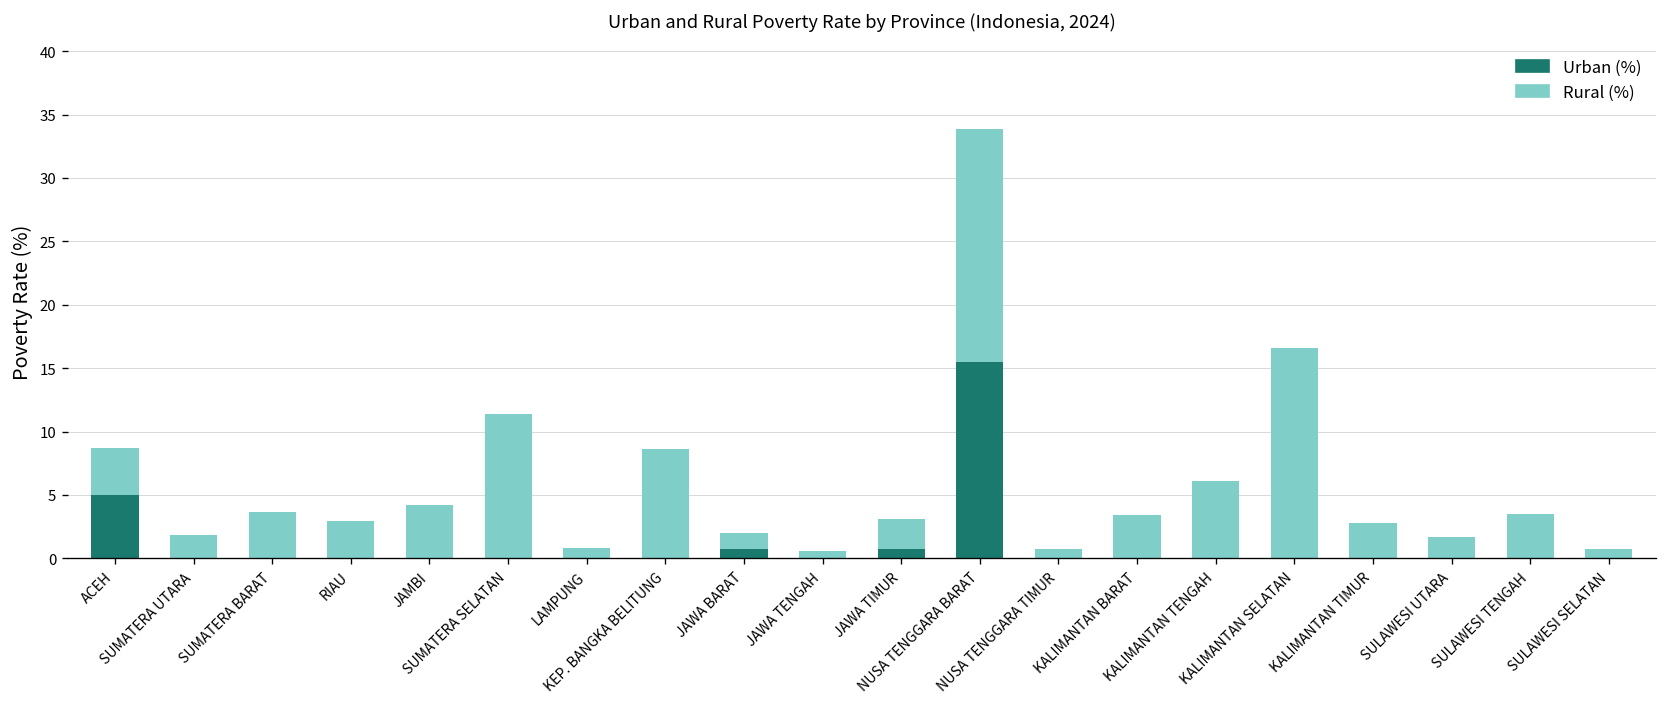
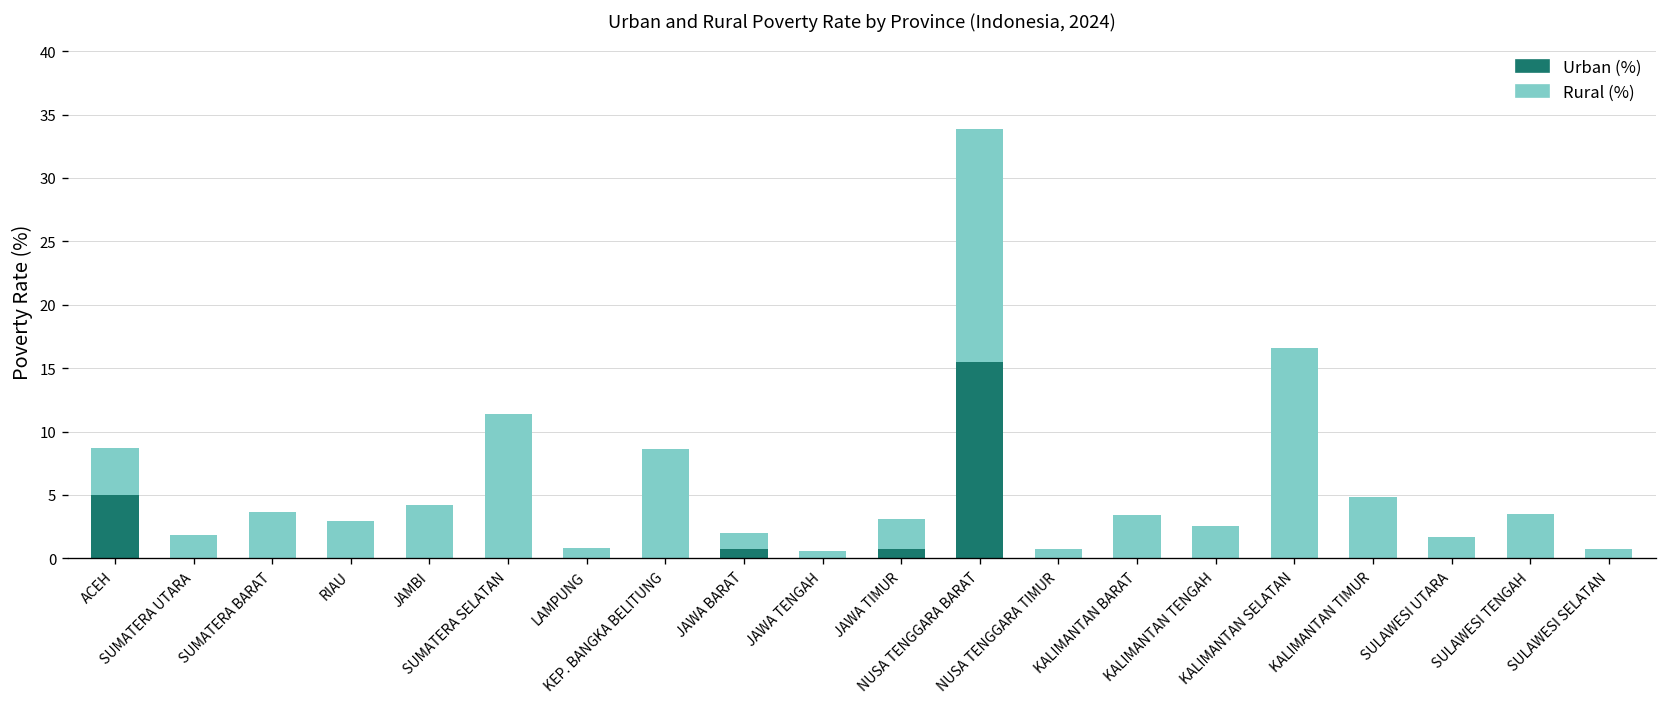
  {
    "Urban (%)": {
      "ACEH": 5.0,
      "SUMATERA UTARA": 0.0,
      "SUMATERA BARAT": 0.0,
      "RIAU": 0.0,
      "JAMBI": 0.0,
      "SUMATERA SELATAN": 0.0,
      "LAMPUNG": 0.0,
      "KEP. BANGKA BELITUNG": 0.0,
      "JAWA BARAT": 0.7,
      "JAWA TENGAH": 0.0,
      "JAWA TIMUR": 0.8,
      "NUSA TENGGARA BARAT": 15.5,
      "NUSA TENGGARA TIMUR": 0.0,
      "KALIMANTAN BARAT": 0.0,
      "KALIMANTAN TENGAH": 0.0,
      "KALIMANTAN SELATAN": 0.0,
      "KALIMANTAN TIMUR": 0.0,
      "SULAWESI UTARA": 0.0,
      "SULAWESI TENGAH": 0.0,
      "SULAWESI SELATAN": 0.0
    },
    "Rural (%)": {
      "ACEH": 3.7,
      "SUMATERA UTARA": 1.9,
      "SUMATERA BARAT": 3.6,
      "RIAU": 2.9,
      "JAMBI": 4.2,
      "SUMATERA SELATAN": 11.4,
      "LAMPUNG": 0.8,
      "KEP. BANGKA BELITUNG": 8.6,
      "JAWA BARAT": 1.2,
      "JAWA TENGAH": 0.6,
      "JAWA TIMUR": 2.3,
      "NUSA TENGGARA BARAT": 18.4,
      "NUSA TENGGARA TIMUR": 0.7,
      "KALIMANTAN BARAT": 3.4,
-     "KALIMANTAN TENGAH": 6.1,
+     "KALIMANTAN TENGAH": 2.5,
      "KALIMANTAN SELATAN": 16.6,
-     "KALIMANTAN TIMUR": 2.8,
+     "KALIMANTAN TIMUR": 4.8,
      "SULAWESI UTARA": 1.7,
      "SULAWESI TENGAH": 3.5,
      "SULAWESI SELATAN": 0.7
    }
  }
